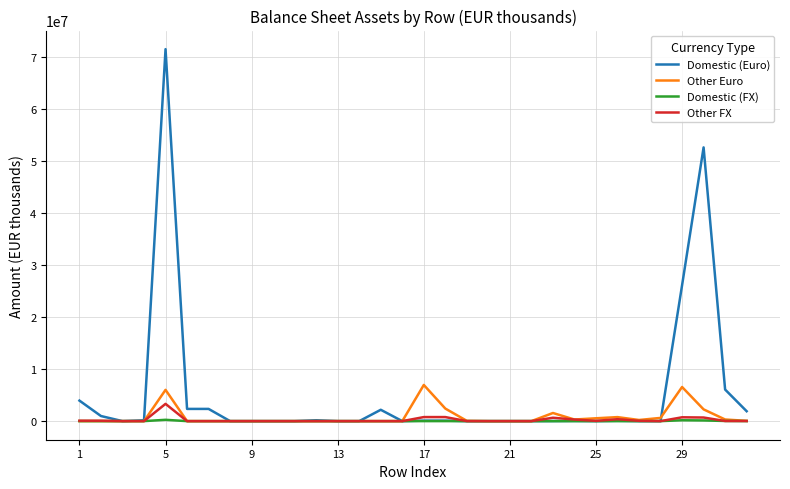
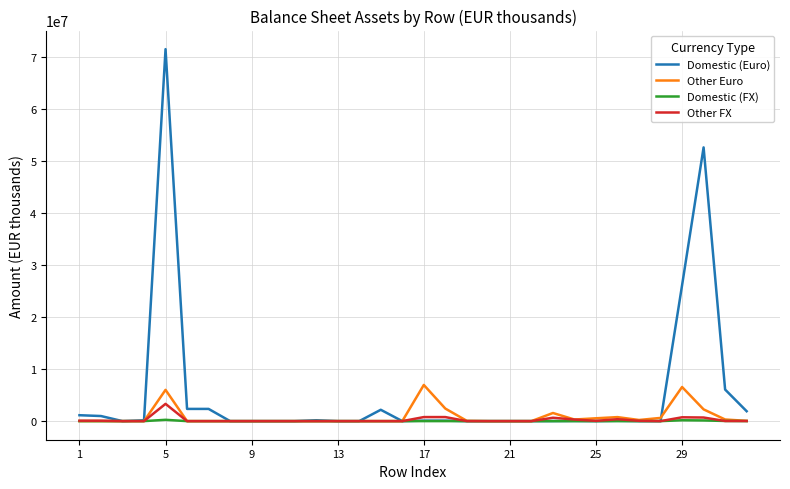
  {
    "Domestic (Euro)": {
-     "1": 4000000,
+     "1": 1000000,
      "5": 72000000,
      "29": 26000000
    },
    "Other Euro": {
      "5": 6000000,
      "17": 7000000,
      "25": 1000000,
      "29": 7000000
    },
    "Domestic (FX)": {
      "5": 0,
      "29": 0
    },
    "Other FX": {
      "5": 3000000,
      "17": 1000000,
      "29": 1000000
    }
  }
